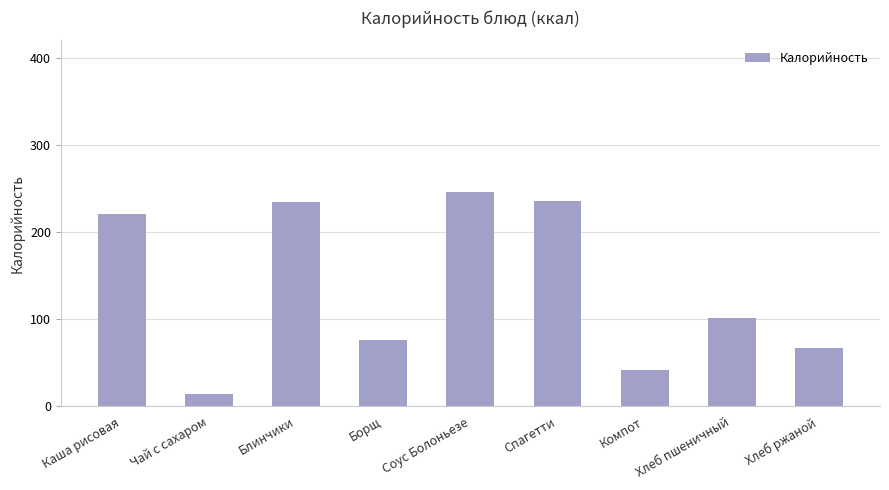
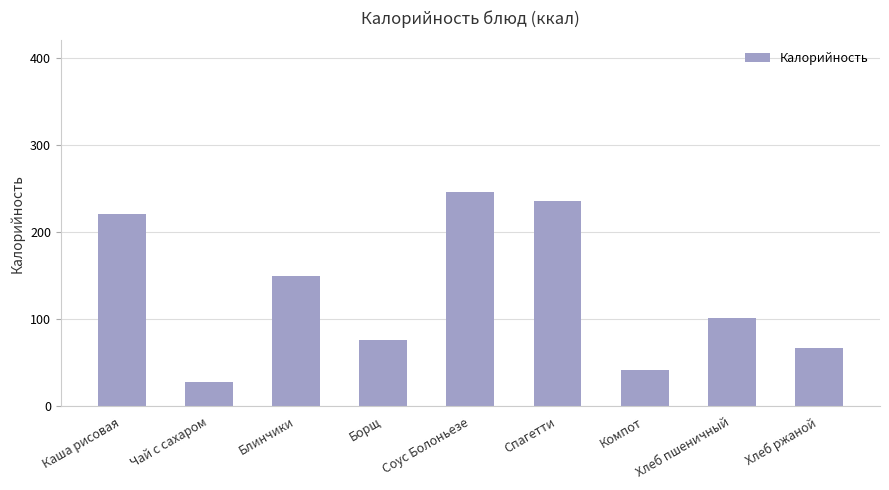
  {
    "Каша рисовая": 220,
-   "Чай с сахаром": 10,
-   "Блинчики": 240,
+   "Чай с сахаром": 30,
+   "Блинчики": 150,
    "Борщ": 80,
    "Соус Болоньезе": 250,
    "Спагетти": 240,
    "Компот": 40,
    "Хлеб пшеничный": 100,
    "Хлеб ржаной": 70
  }
